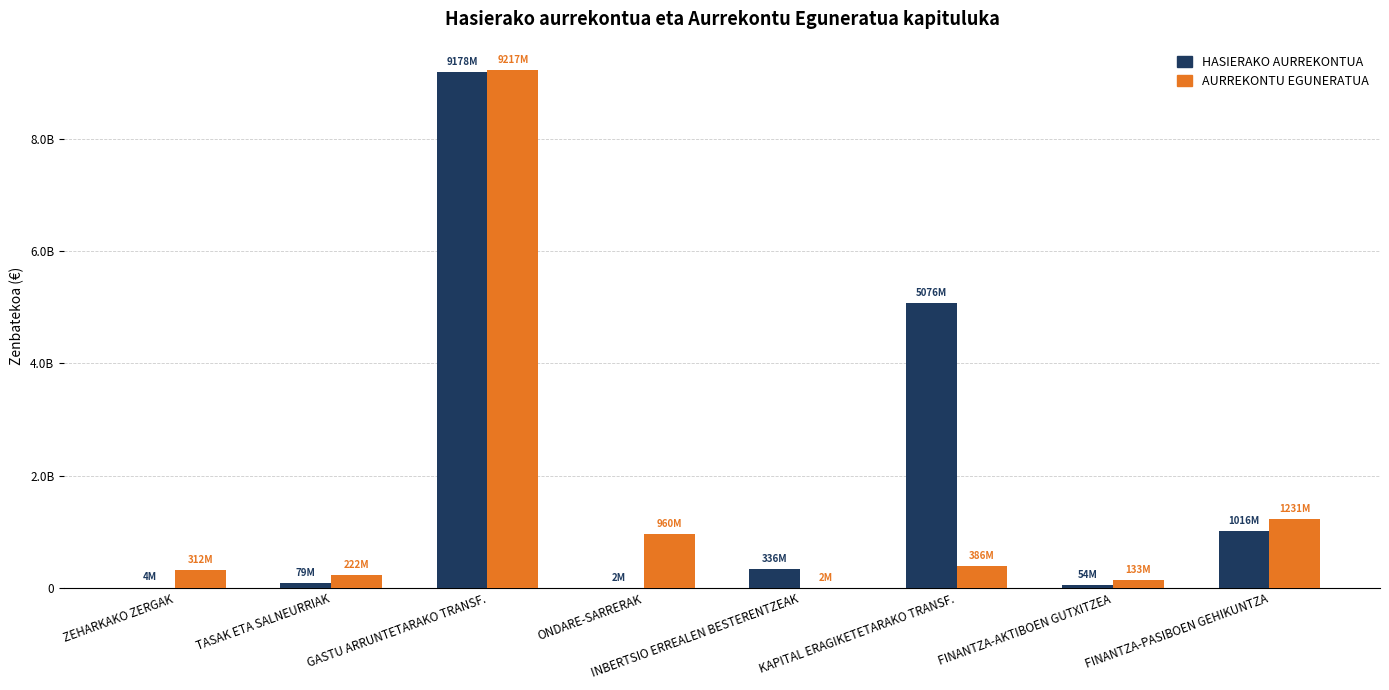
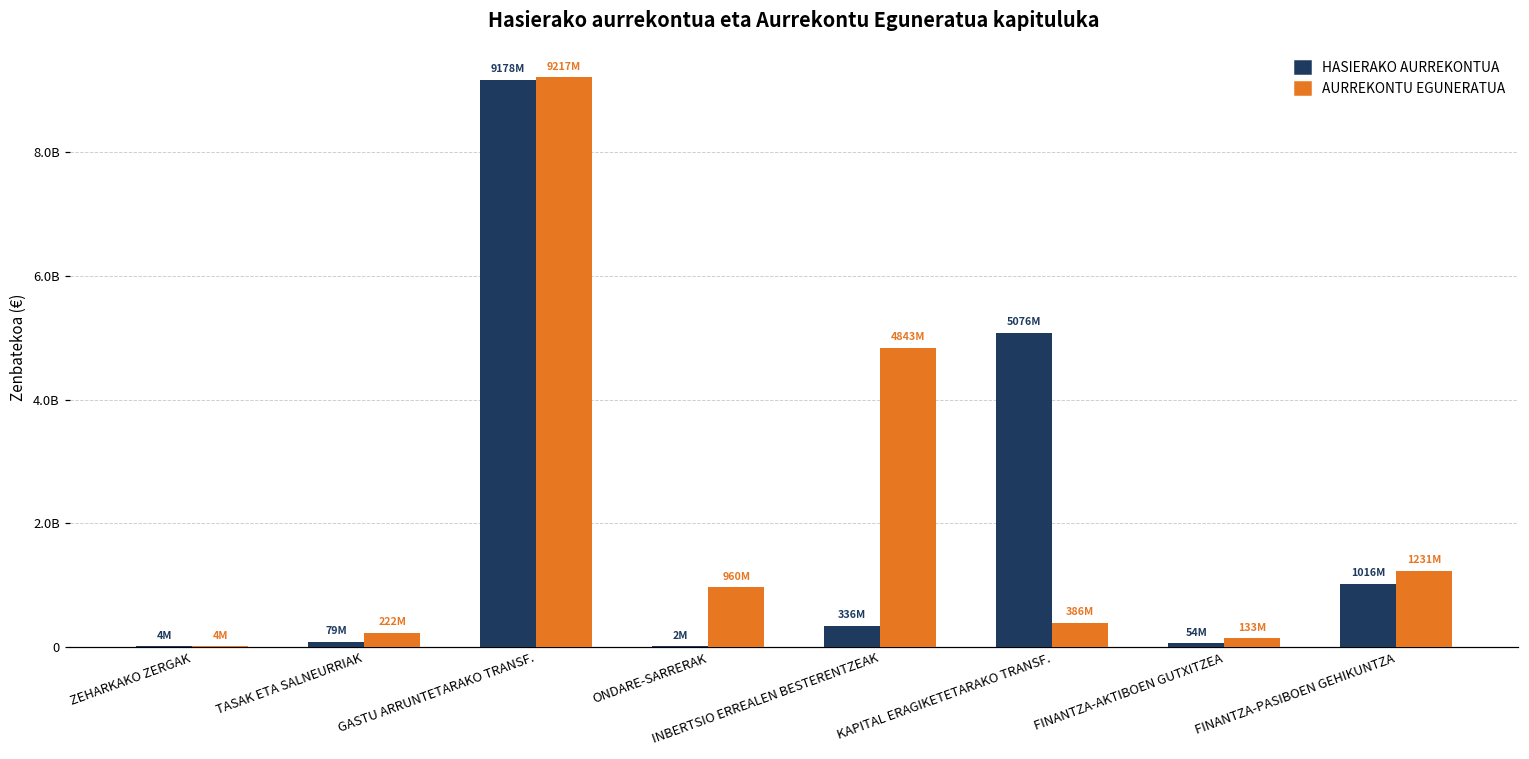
  {
    "HASIERAKO AURREKONTUA": {
      "ZEHARKAKO ZERGAK": "4M",
      "TASAK ETA SALNEURRIAK": "79M",
      "GASTU ARRUNTETARAKO TRANSF.": "9178M",
      "ONDARE-SARRERAK": "2M",
      "INBERTSIO ERREALEN BESTERENTZEAK": "336M",
      "KAPITAL ERAGIKETETARAKO TRANSF.": "5076M",
      "FINANTZA-AKTIBOEN GUTXITZEA": "54M",
      "FINANTZA-PASIBOEN GEHIKUNTZA": "1016M"
    },
    "AURREKONTU EGUNERATUA": {
-     "ZEHARKAKO ZERGAK": "312M",
+     "ZEHARKAKO ZERGAK": "4M",
      "TASAK ETA SALNEURRIAK": "222M",
      "GASTU ARRUNTETARAKO TRANSF.": "9217M",
      "ONDARE-SARRERAK": "960M",
-     "INBERTSIO ERREALEN BESTERENTZEAK": "2M",
+     "INBERTSIO ERREALEN BESTERENTZEAK": "4843M",
      "KAPITAL ERAGIKETETARAKO TRANSF.": "386M",
      "FINANTZA-AKTIBOEN GUTXITZEA": "133M",
      "FINANTZA-PASIBOEN GEHIKUNTZA": "1231M"
    }
  }
